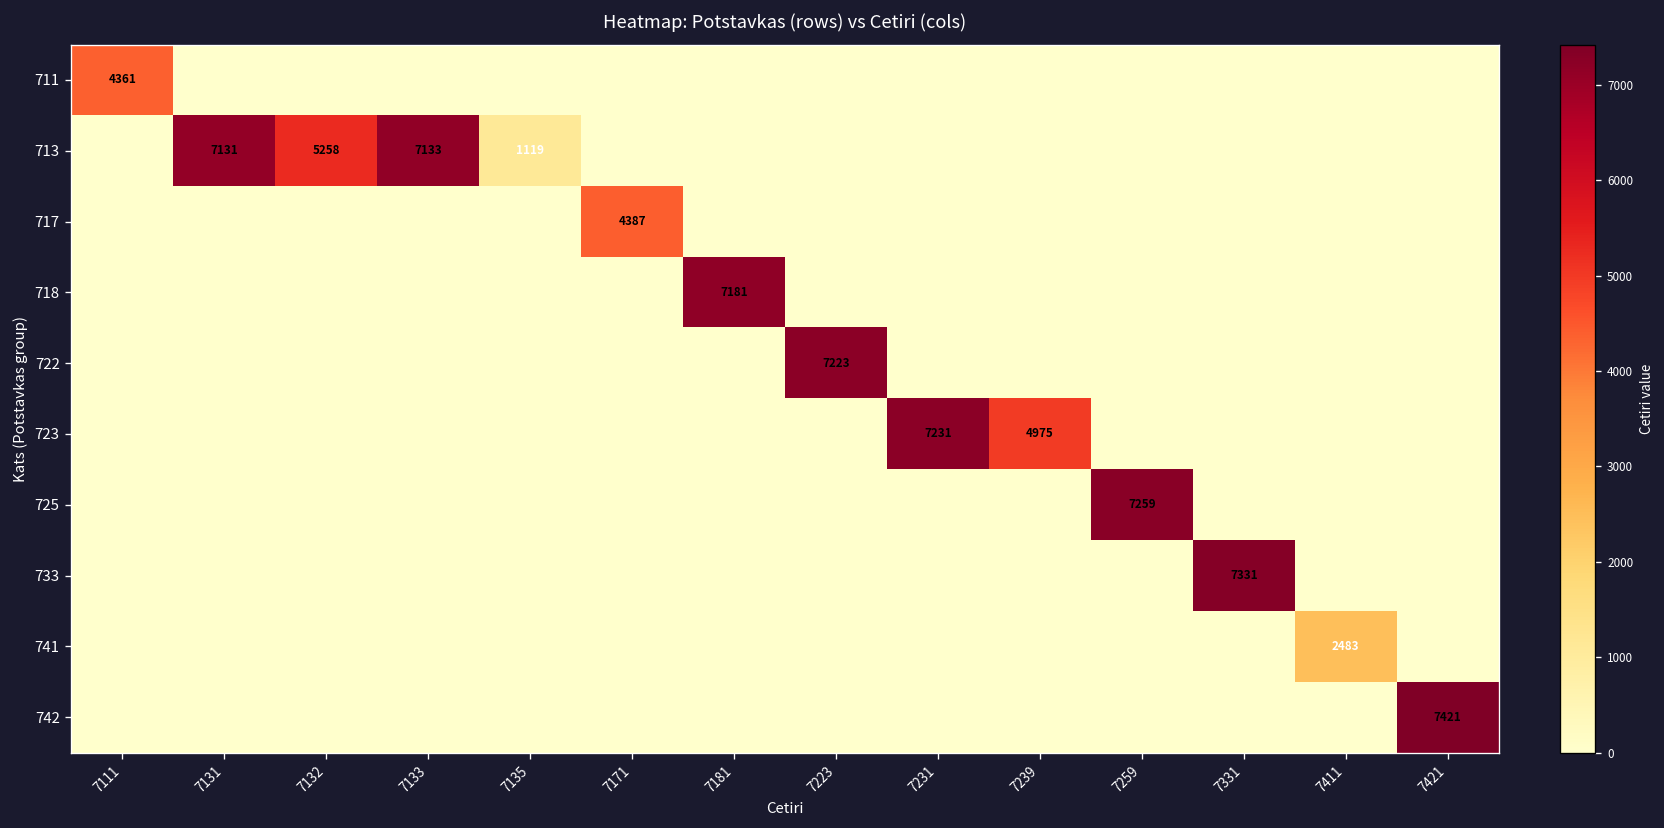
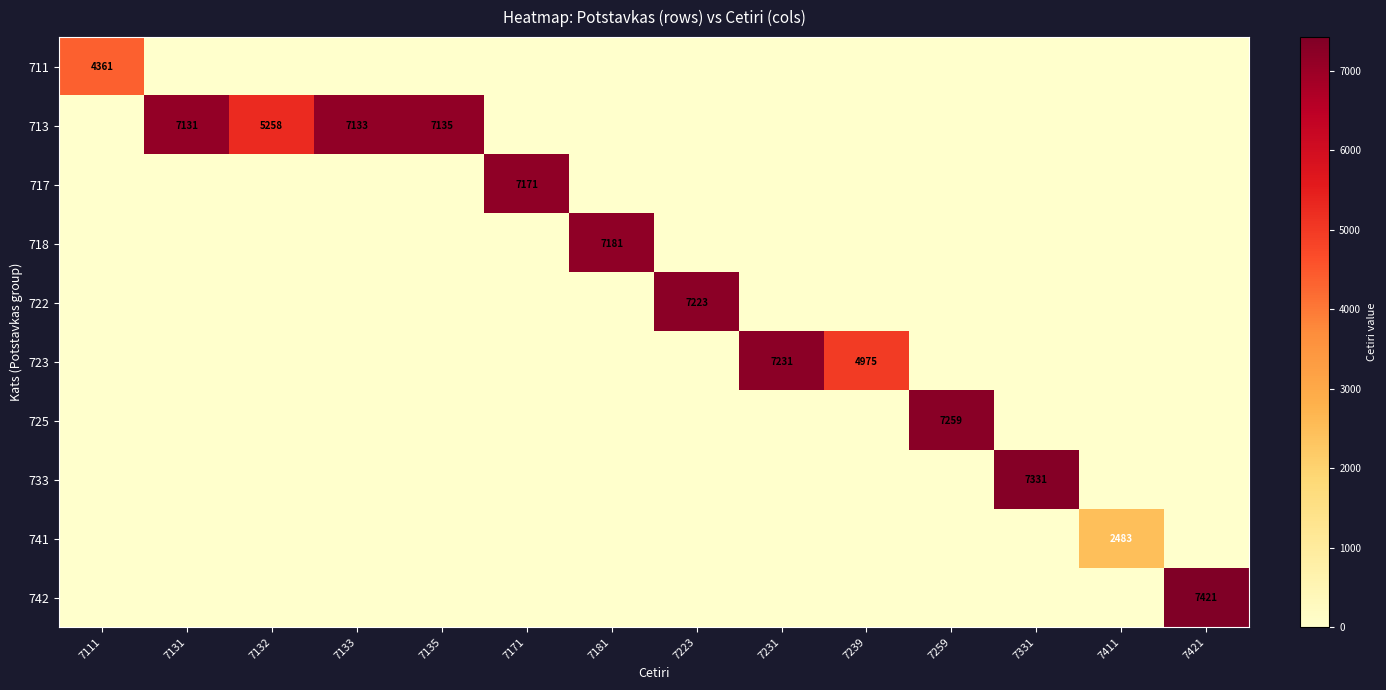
  {
    "711": {
      "7111": 4361
    },
    "713": {
      "7131": 7131,
      "7132": 5258,
      "7133": 7133,
-     "7135": 1119
+     "7135": 7135
    },
    "717": {
-     "7171": 4387
+     "7171": 7171
    },
    "718": {
      "7181": 7181
    },
    "722": {
      "7223": 7223
    },
    "723": {
      "7231": 7231,
      "7239": 4975
    },
    "725": {
      "7259": 7259
    },
    "733": {
      "7331": 7331
    },
    "741": {
      "7411": 2483
    },
    "742": {
      "7421": 7421
    }
  }
